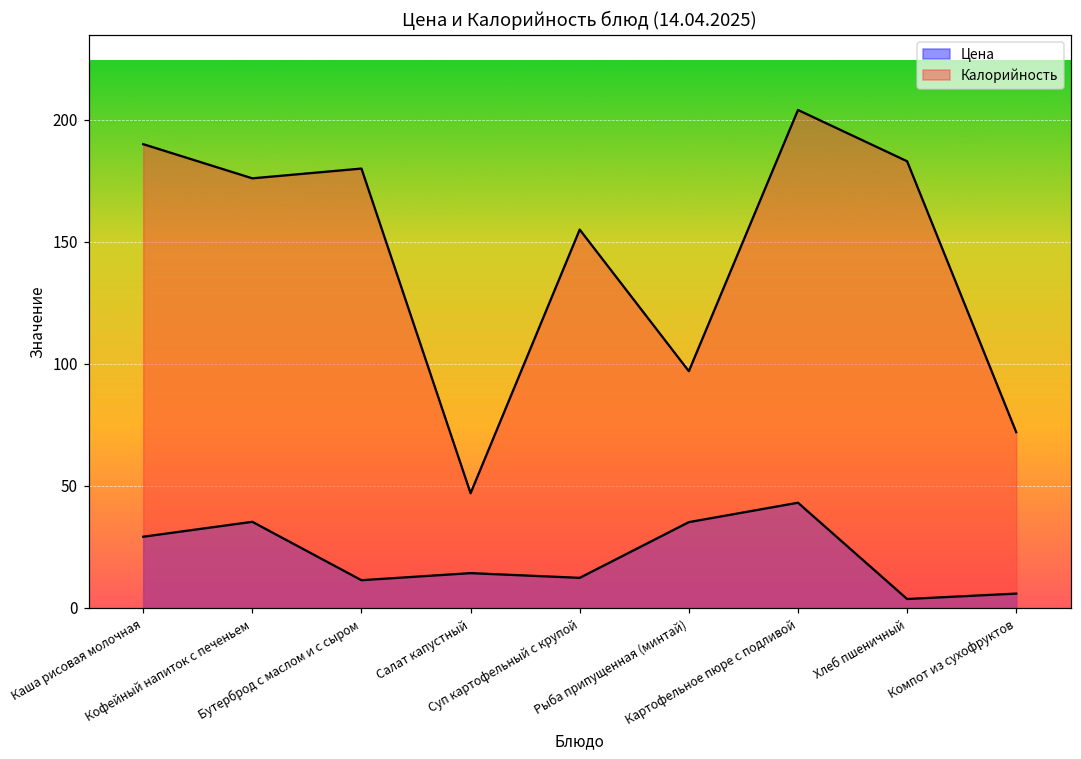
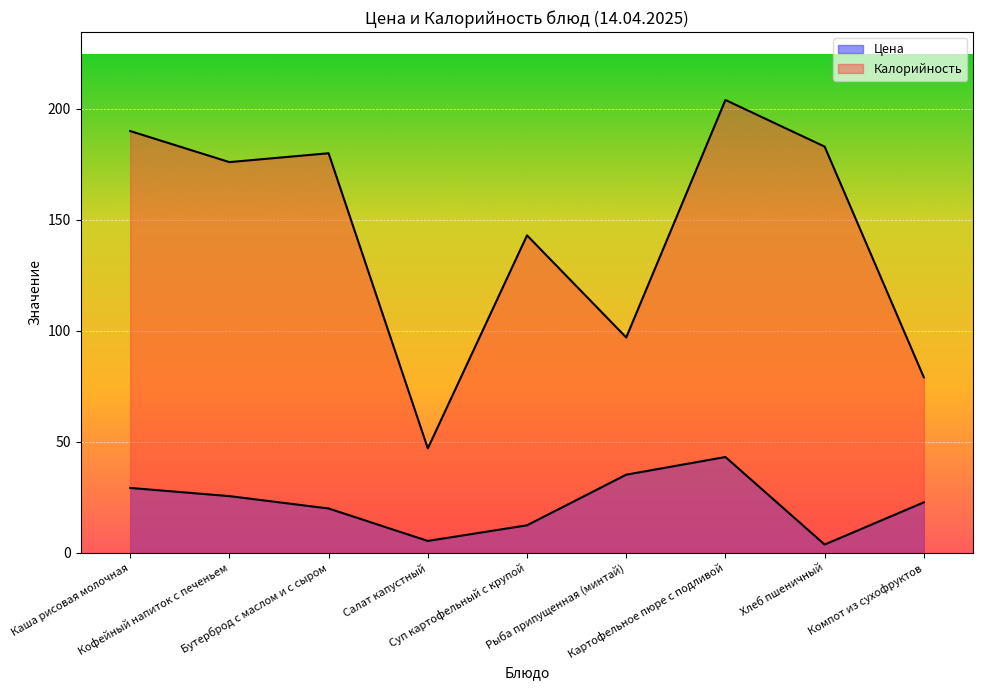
  {
    "Цена": {
      "Каша рисовая молочная": 29,
-     "Кофейный напиток с печеньем": 35,
-     "Бутерброд с маслом и с сыром": 11,
-     "Салат капустный": 14,
+     "Кофейный напиток с печеньем": 26,
+     "Бутерброд с маслом и с сыром": 20,
+     "Салат капустный": 5,
      "Суп картофельный с крупой": 12,
      "Рыба припущенная (минтай)": 35,
      "Картофельное пюре с подливой": 43,
      "Хлеб пшеничный": 4,
-     "Компот из сухофруктов": 6
+     "Компот из сухофруктов": 23
    },
    "Калорийность": {
      "Каша рисовая молочная": 190,
      "Кофейный напиток с печеньем": 176,
      "Бутерброд с маслом и с сыром": 180,
      "Салат капустный": 47,
-     "Суп картофельный с крупой": 155,
+     "Суп картофельный с крупой": 143,
      "Рыба припущенная (минтай)": 97,
      "Картофельное пюре с подливой": 204,
      "Хлеб пшеничный": 183,
-     "Компот из сухофруктов": 72
+     "Компот из сухофруктов": 79
    }
  }
